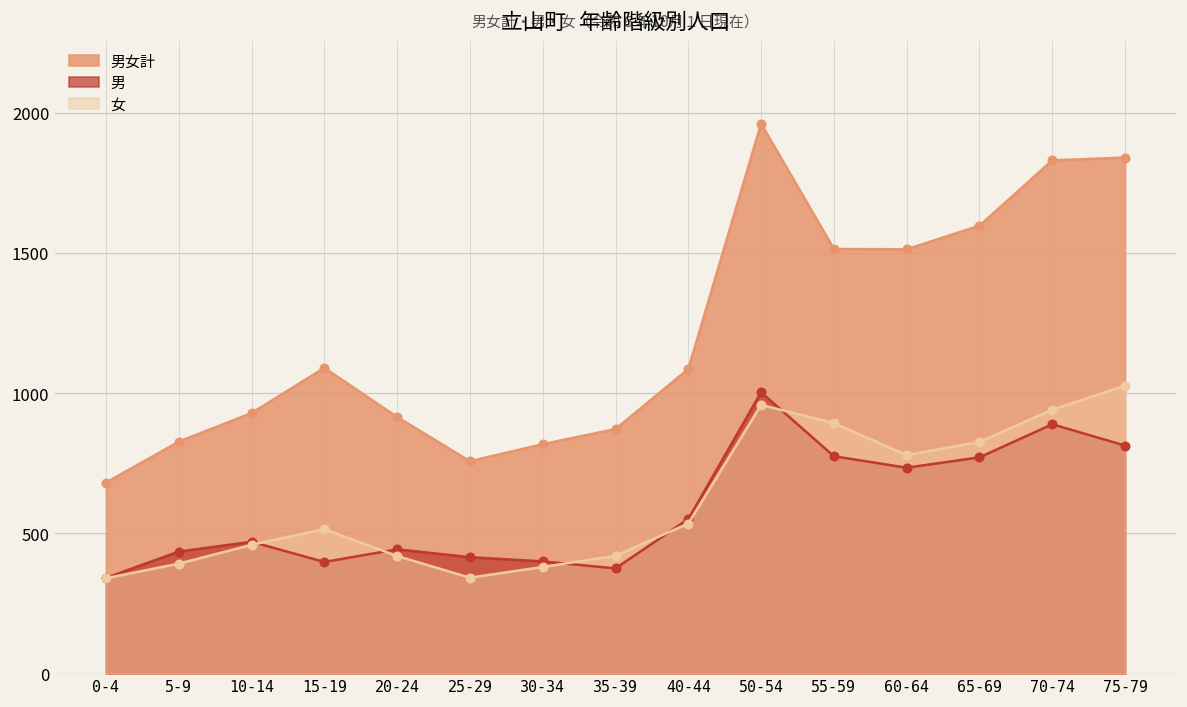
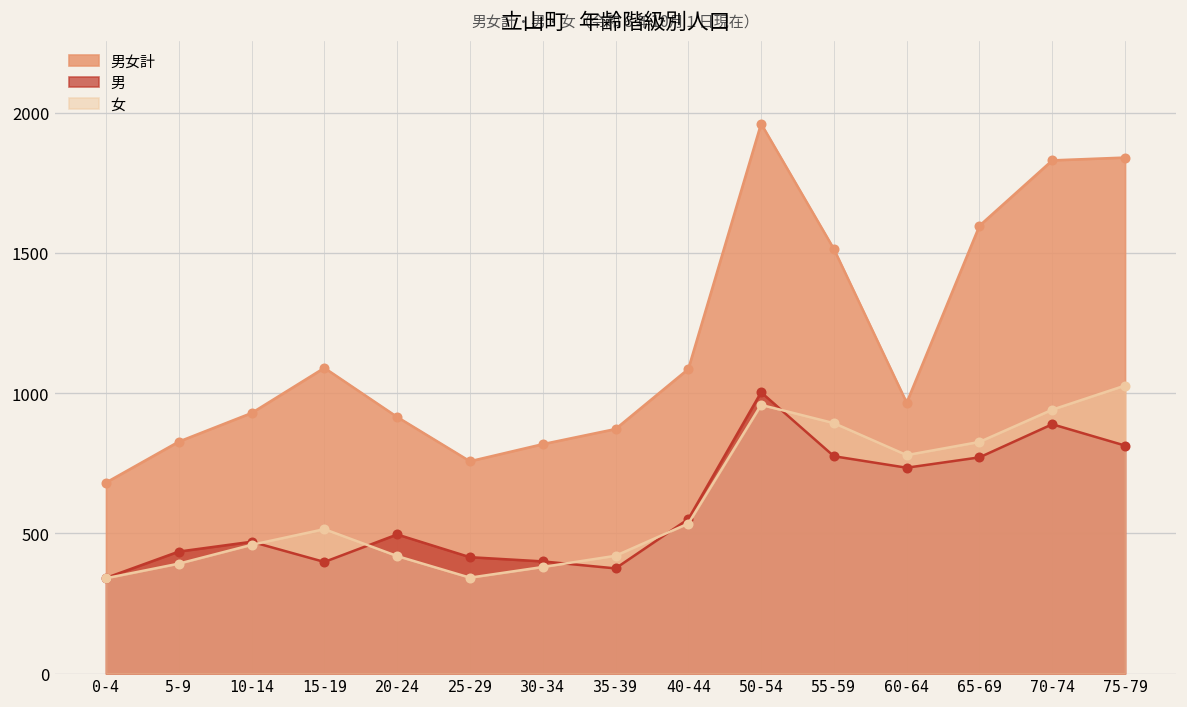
  {
    "男女計": {
      "0-4": 680,
      "5-9": 830,
      "10-14": 930,
      "15-19": 1090,
      "20-24": 920,
      "25-29": 760,
      "30-34": 820,
      "35-39": 870,
      "40-44": 1090,
      "50-54": 1960,
      "55-59": 1510,
-     "60-64": 1510,
+     "60-64": 970,
      "65-69": 1600,
      "70-74": 1830,
      "75-79": 1840
    },
    "男": {
      "5-9": 440,
      "10-14": 470,
      "15-19": 400,
-     "20-24": 440,
+     "20-24": 500,
      "25-29": 420,
      "30-34": 400,
      "35-39": 380,
      "40-44": 550,
      "50-54": 1000,
      "55-59": 780,
      "60-64": 730,
      "65-69": 770,
      "70-74": 890,
      "75-79": 810
    },
    "女": {
      "5-9": 390,
      "10-14": 460,
      "15-19": 520,
      "20-24": 420,
      "25-29": 340,
      "30-34": 380,
      "35-39": 420,
      "40-44": 540,
      "50-54": 960,
      "55-59": 890,
      "60-64": 780,
      "65-69": 830,
      "70-74": 940,
      "75-79": 1030
    }
  }
